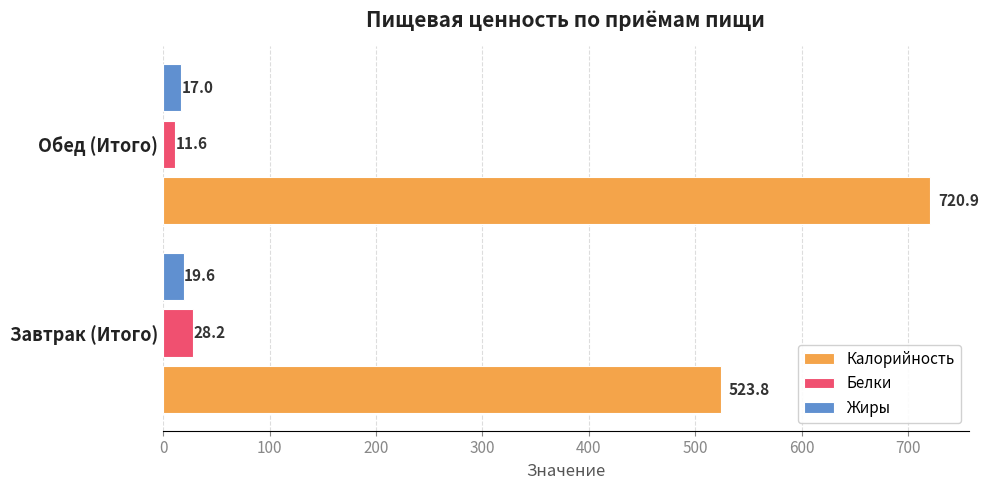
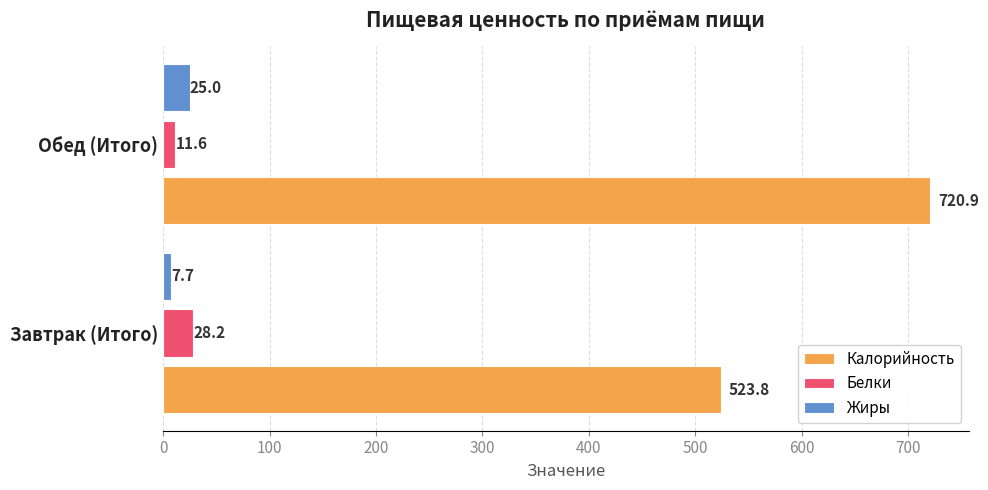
  {
    "Калорийность": {
      "Обед (Итого)": 720.9,
      "Завтрак (Итого)": 523.8
    },
    "Белки": {
      "Обед (Итого)": 11.6,
      "Завтрак (Итого)": 28.2
    },
    "Жиры": {
-     "Обед (Итого)": 17.0,
-     "Завтрак (Итого)": 19.6
+     "Обед (Итого)": 25.0,
+     "Завтрак (Итого)": 7.7
    }
  }
